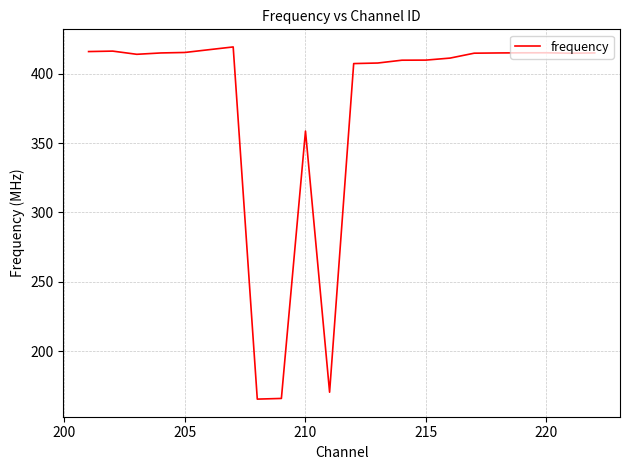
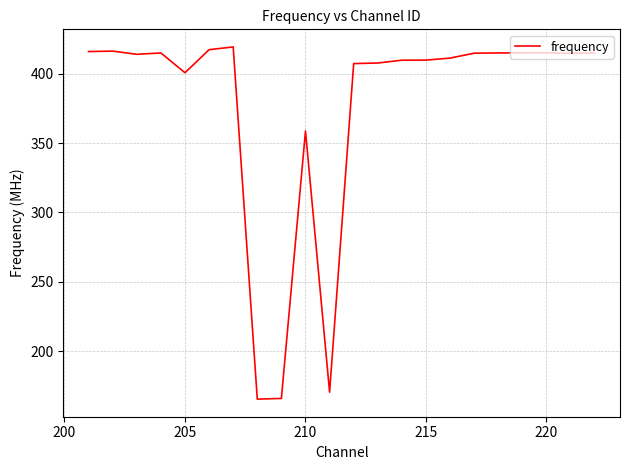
  {
-   "205": 415,
+   "205": 401,
    "210": 359,
    "215": 410
  }
